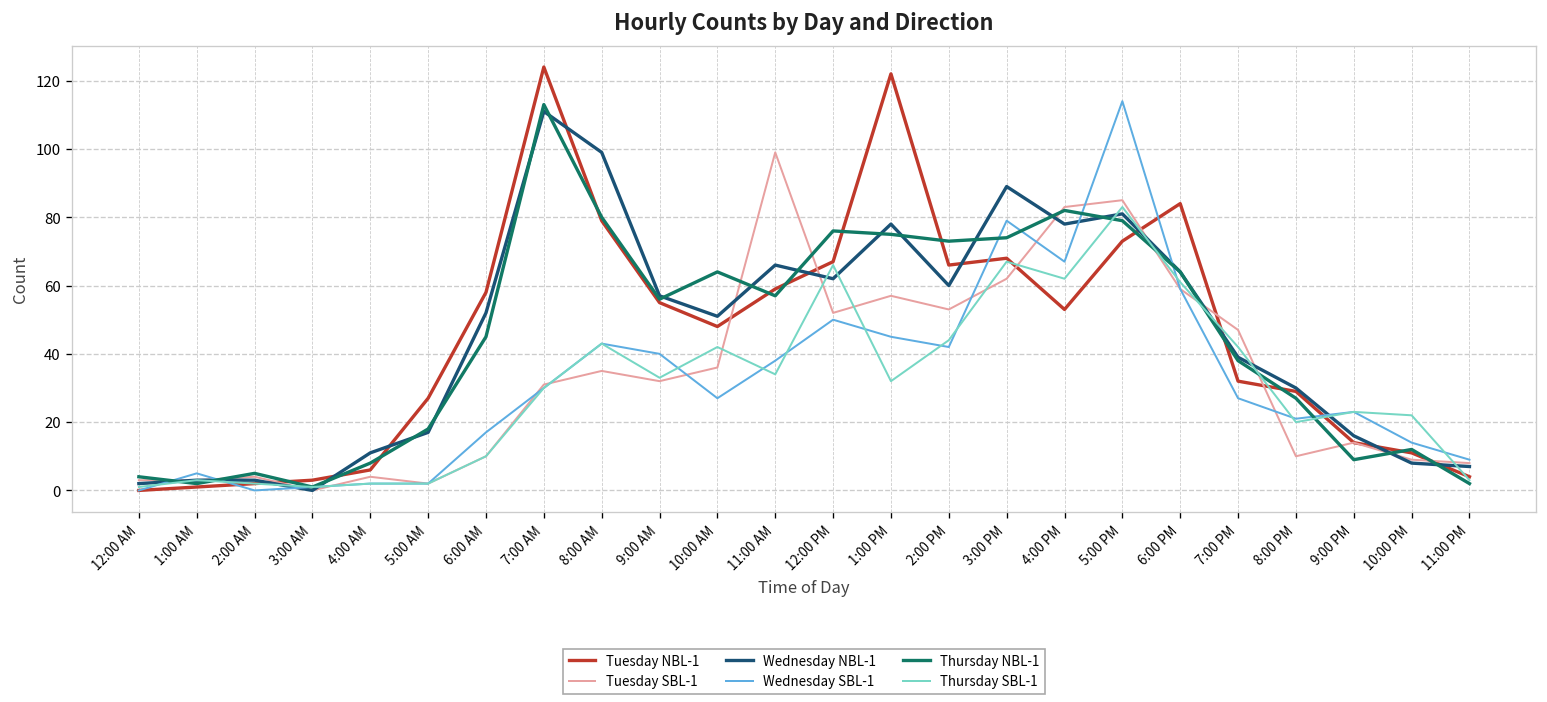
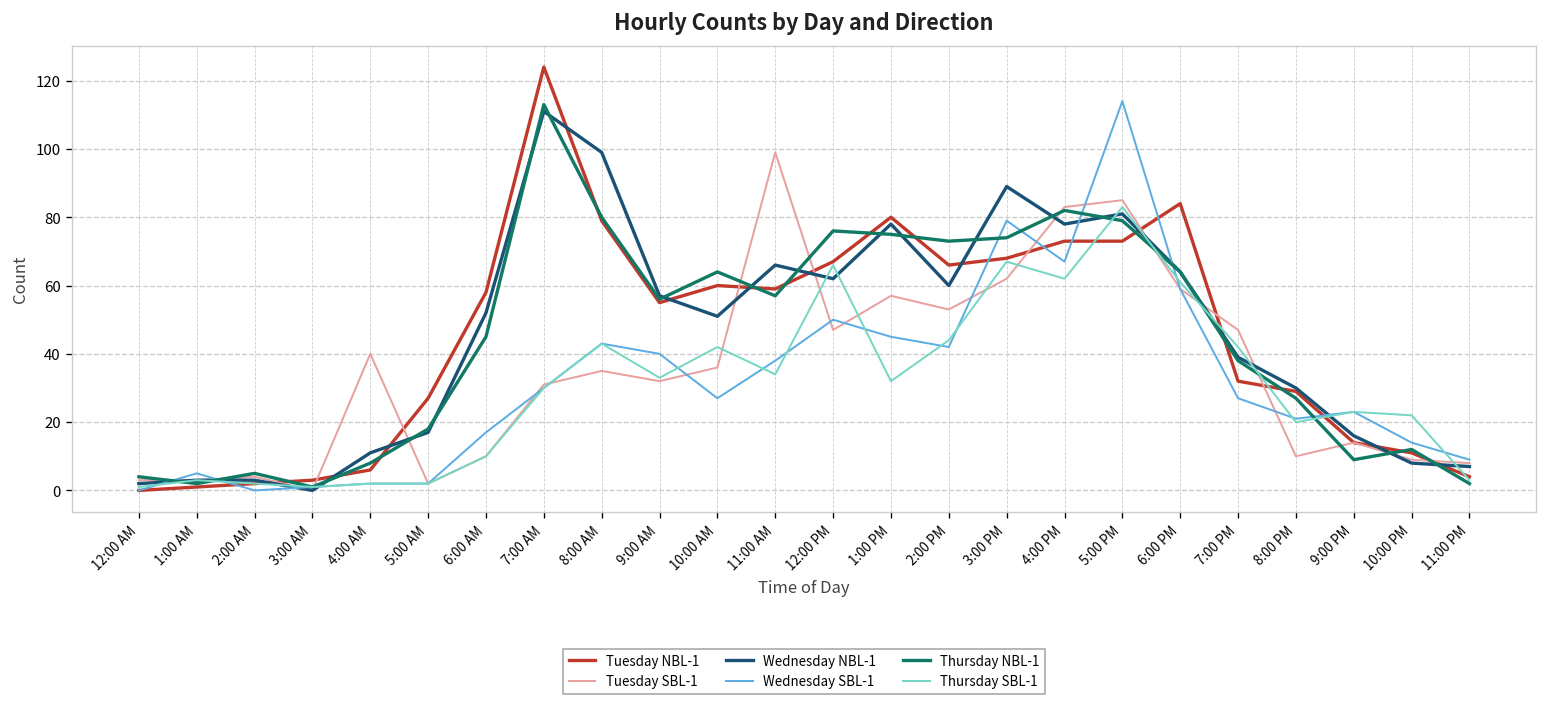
  {
    "Tuesday NBL-1": {
      "1:00 AM": 1,
      "3:00 AM": 3,
      "4:00 AM": 6,
      "5:00 AM": 27,
      "6:00 AM": 58,
      "7:00 AM": 124,
      "8:00 AM": 79,
      "9:00 AM": 55,
-     "10:00 AM": 48,
+     "10:00 AM": 60,
      "11:00 AM": 59,
      "12:00 PM": 67,
-     "1:00 PM": 122,
+     "1:00 PM": 80,
      "2:00 PM": 66,
      "3:00 PM": 68,
-     "4:00 PM": 53,
+     "4:00 PM": 73,
      "5:00 PM": 73,
      "6:00 PM": 84,
      "7:00 PM": 32,
      "8:00 PM": 29,
      "10:00 PM": 11,
      "11:00 PM": 4
    },
    "Tuesday SBL-1": {
      "12:00 AM": 3,
      "2:00 AM": 4,
-     "4:00 AM": 4,
+     "4:00 AM": 40,
      "7:00 AM": 31,
      "8:00 AM": 35,
      "9:00 AM": 32,
      "10:00 AM": 36,
      "11:00 AM": 99,
-     "12:00 PM": 52,
+     "12:00 PM": 47,
      "1:00 PM": 57,
      "2:00 PM": 53,
      "3:00 PM": 62,
      "4:00 PM": 83,
      "5:00 PM": 85,
      "7:00 PM": 47,
      "8:00 PM": 10,
      "10:00 PM": 9,
      "11:00 PM": 8
    }
  }
